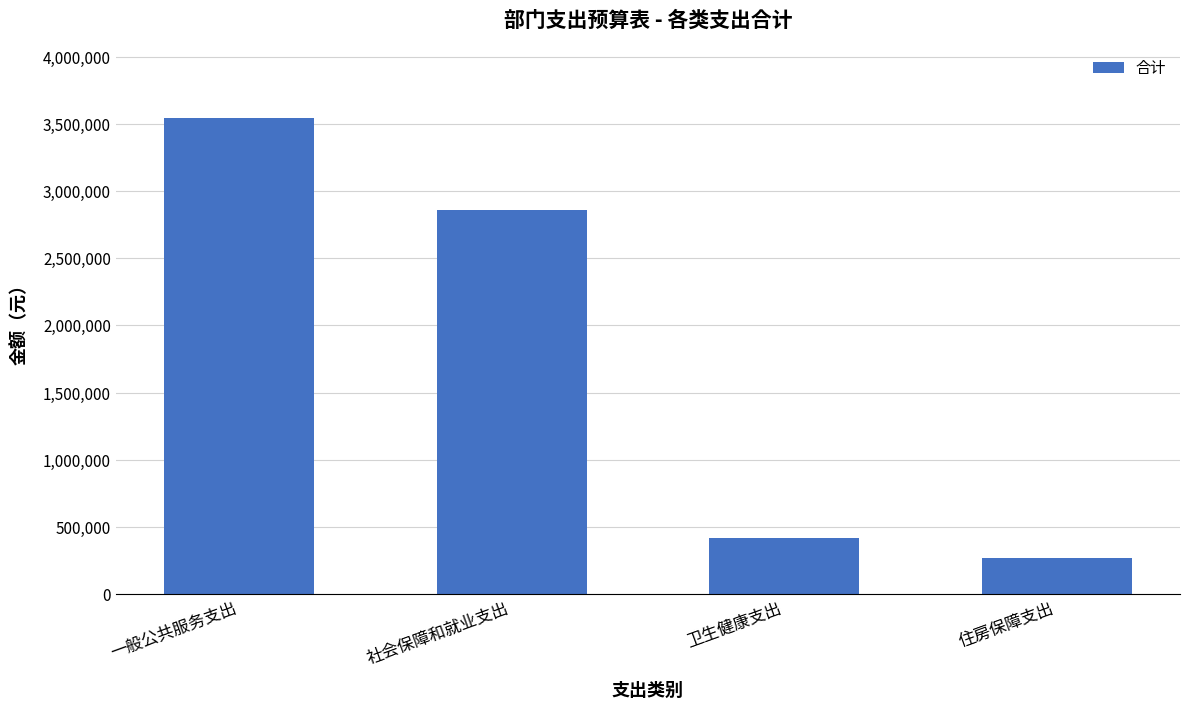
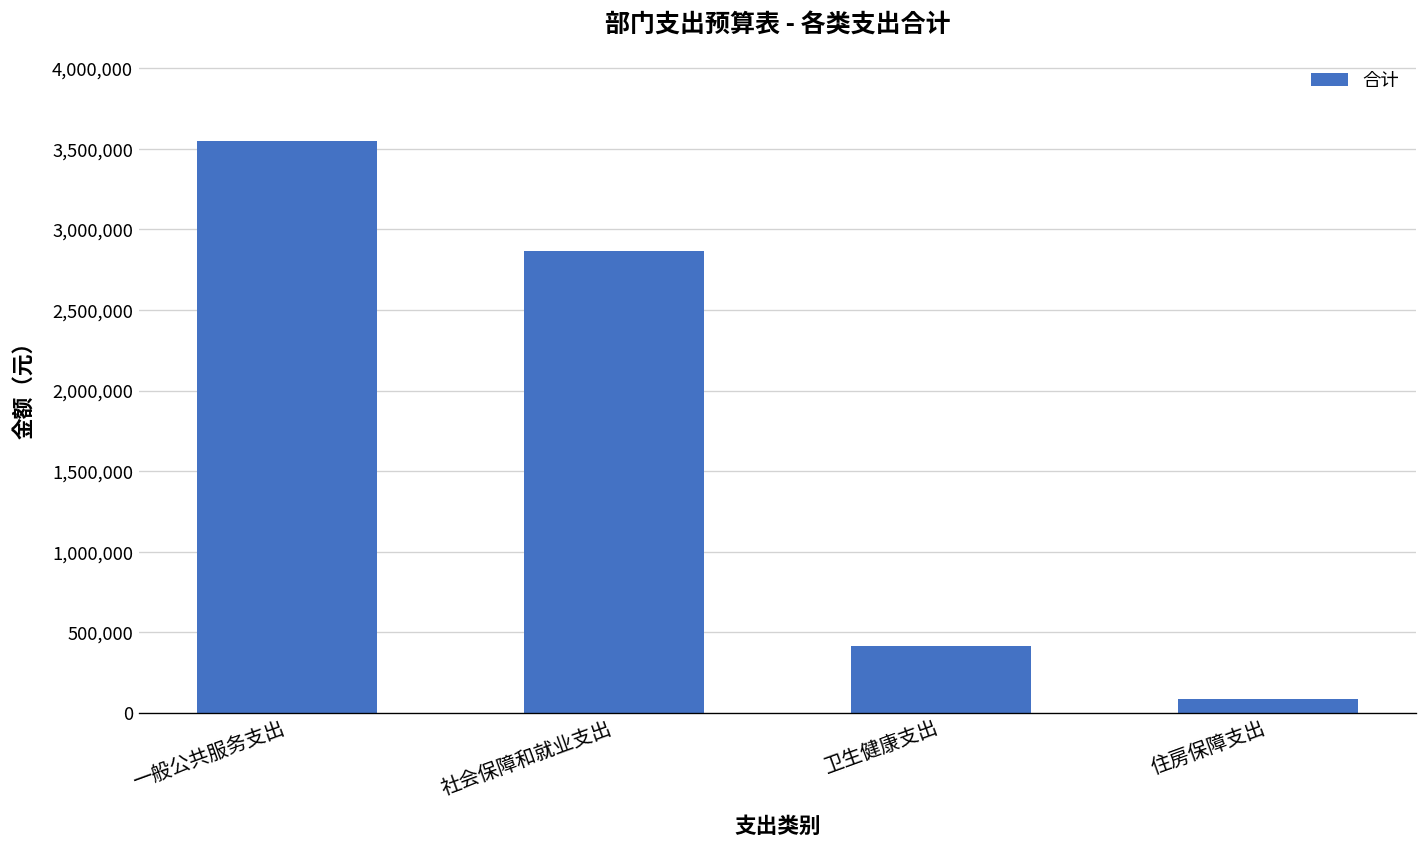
  {
    "一般公共服务支出": "3,550,000",
    "社会保障和就业支出": "2,860,000",
    "卫生健康支出": "420,000",
-   "住房保障支出": "270,000"
+   "住房保障支出": "90,000"
  }
